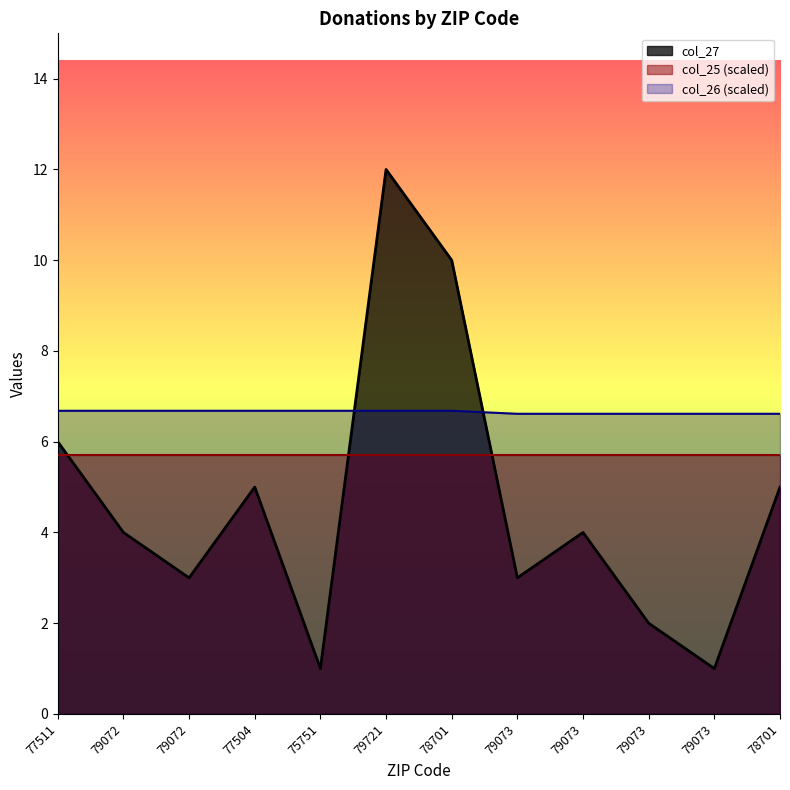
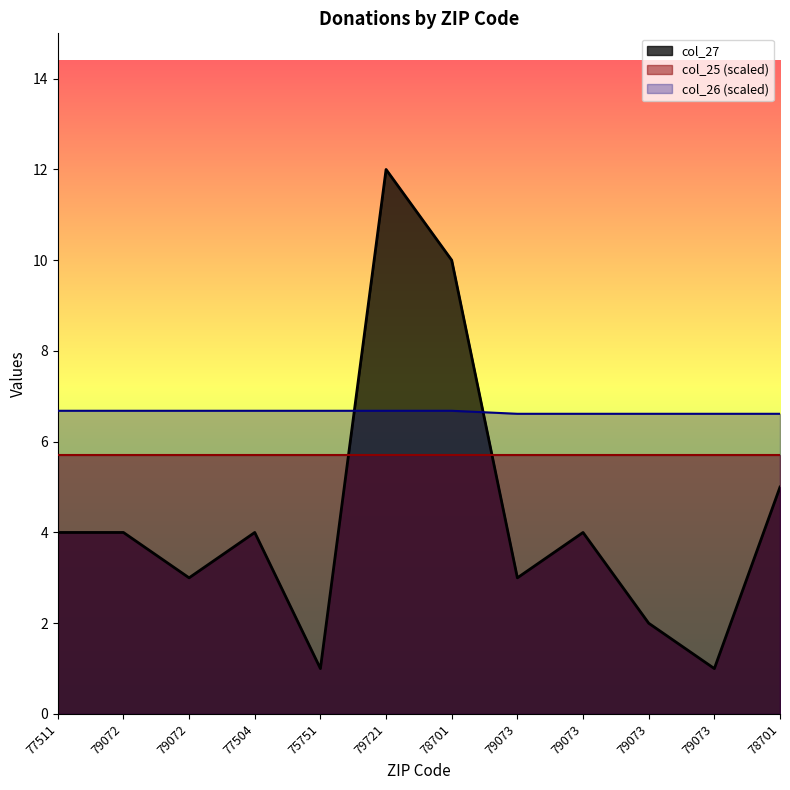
  {
    "col_27": {
-     "77511": 6,
-     "77504": 5,
+     "77511": 4,
+     "77504": 4,
      "75751": 1,
      "79721": 12
    },
    "col_25 (scaled)": {
      "77511": 5.7,
      "77504": 5.7,
      "75751": 5.7,
      "79721": 5.7
    },
    "col_26 (scaled)": {
      "77511": 6.7,
      "77504": 6.7,
      "75751": 6.7,
      "79721": 6.7
    }
  }
